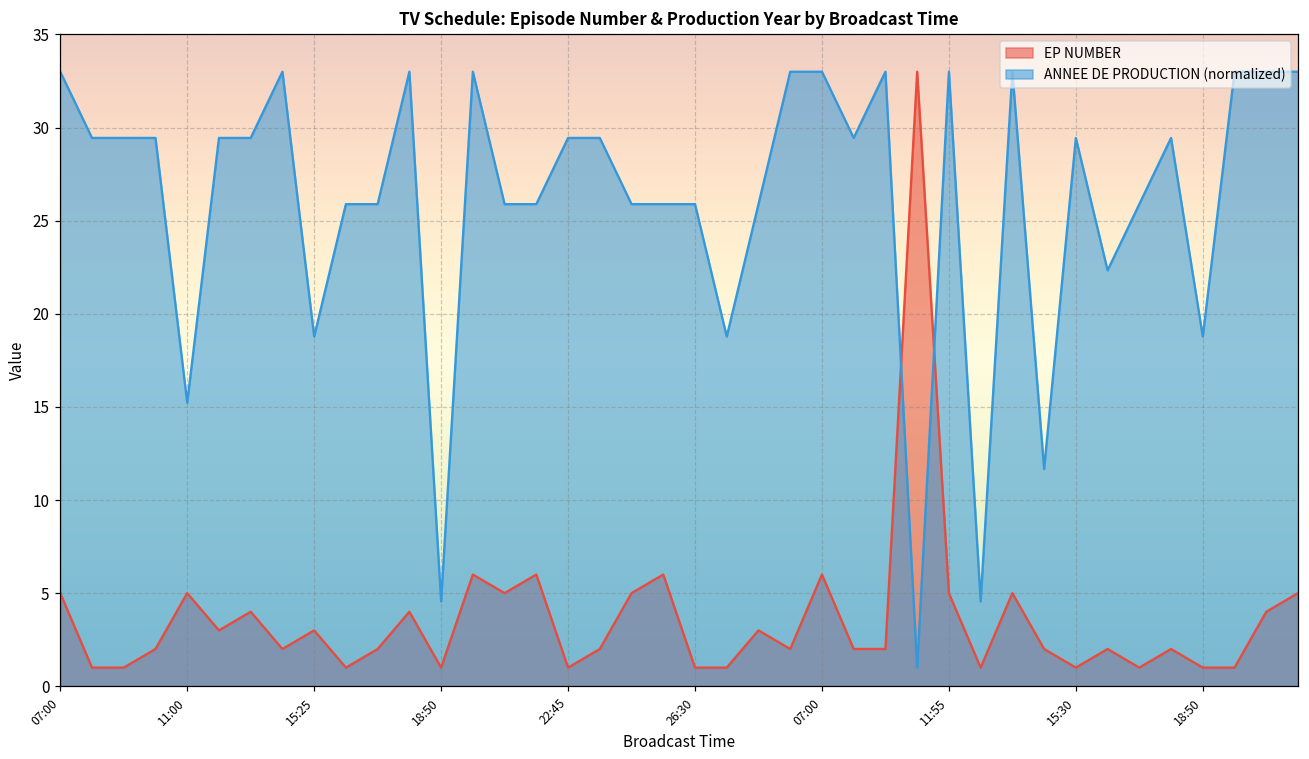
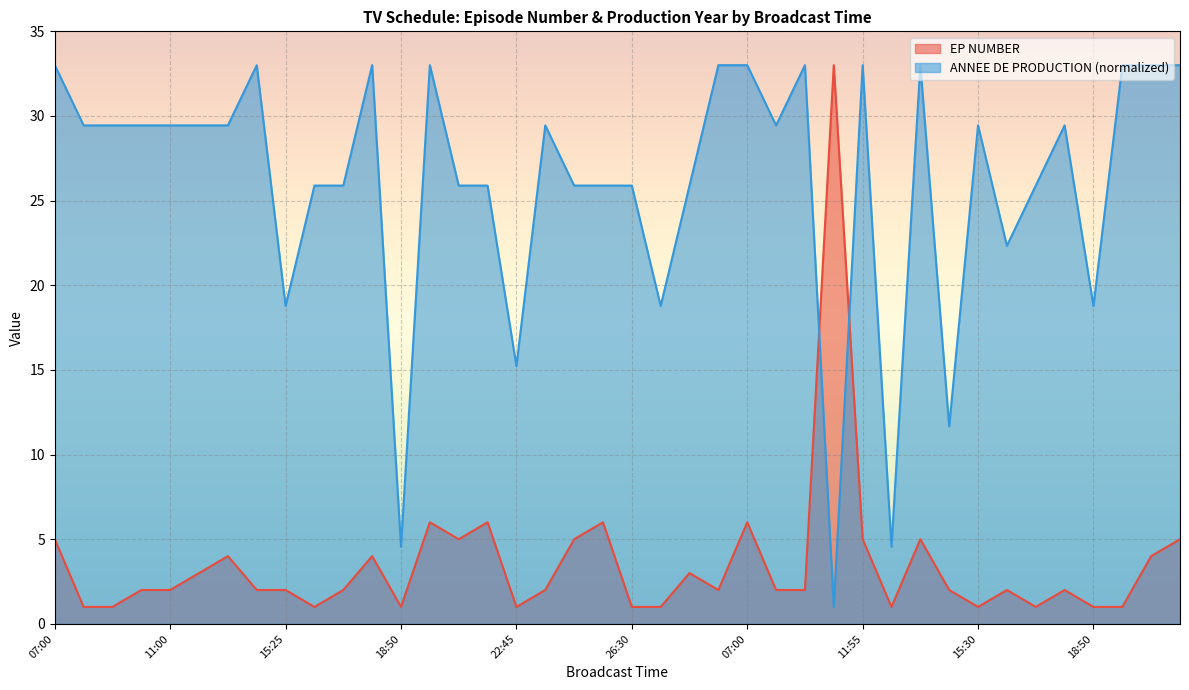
  {
    "EP NUMBER": {
-     "11:00": 5,
-     "15:25": 3,
+     "11:00": 2,
+     "15:25": 2,
      "22:45": 1,
      "26:30": 1,
      "11:55": 5,
      "15:30": 1
    },
    "ANNEE DE PRODUCTION (normalized)": {
-     "11:00": 15.2,
+     "11:00": 29.4,
      "15:25": 18.8,
-     "22:45": 29.4,
+     "22:45": 15.2,
      "26:30": 25.9,
      "11:55": 33.0,
      "15:30": 29.4
    }
  }
